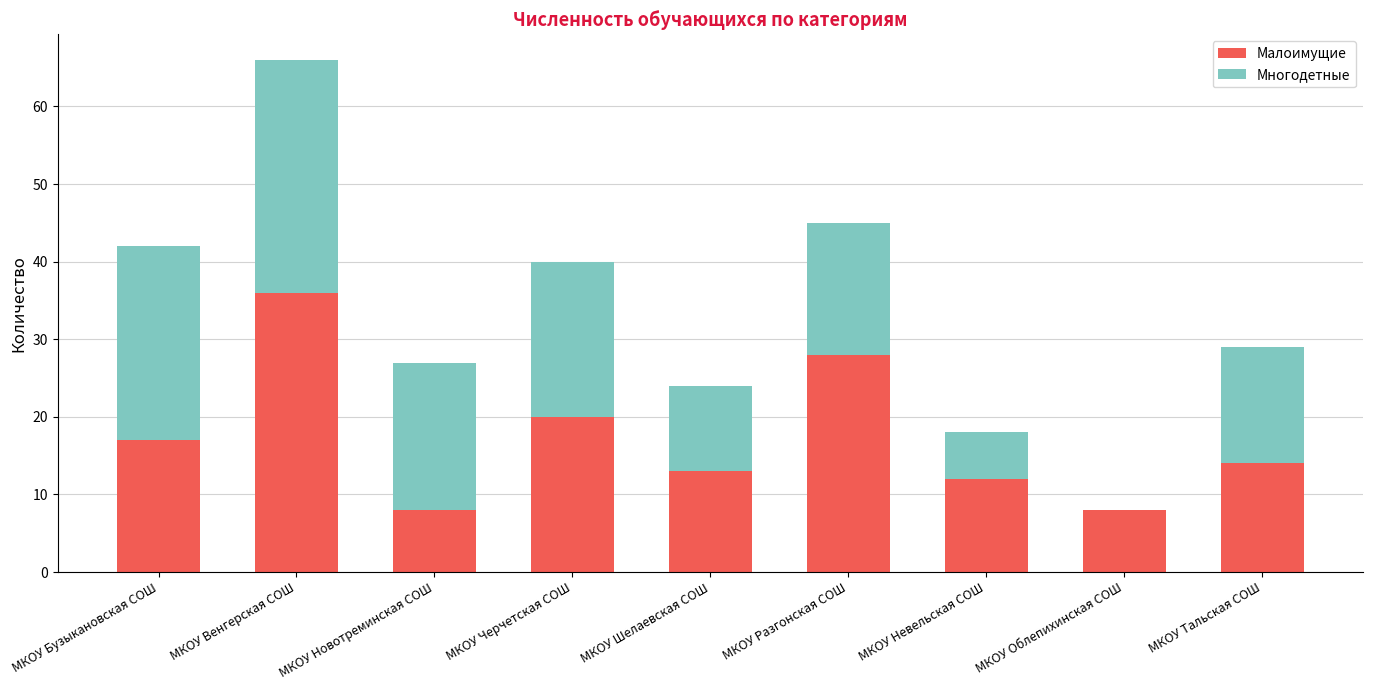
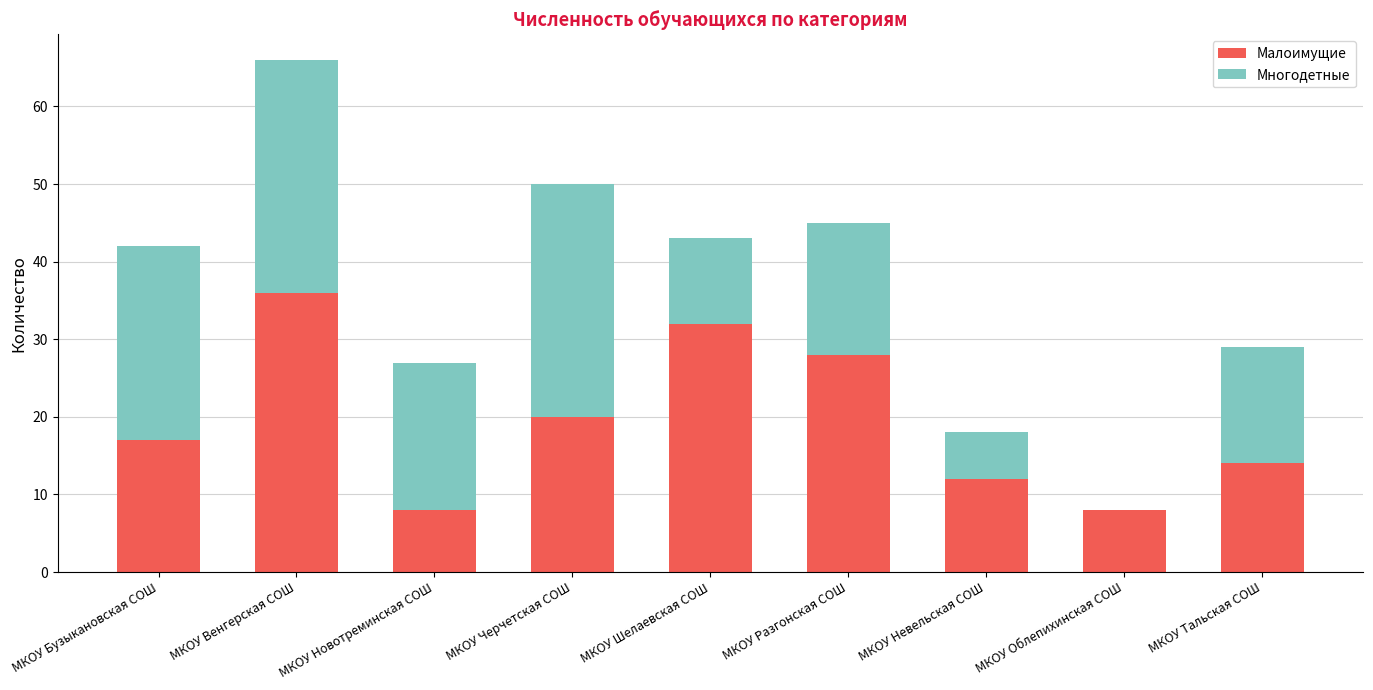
  {
    "Малоимущие": {
      "МКОУ Бузыкановская СОШ": 17,
      "МКОУ Венгерская СОШ": 36,
      "МКОУ Новотреминская СОШ": 8,
      "МКОУ Черчетская СОШ": 20,
-     "МКОУ Шелаевская СОШ": 13,
+     "МКОУ Шелаевская СОШ": 32,
      "МКОУ Разгонская СОШ": 28,
      "МКОУ Невельская СОШ": 12,
      "МКОУ Облепихинская СОШ": 8,
      "МКОУ Тальская СОШ": 14
    },
    "Многодетные": {
      "МКОУ Бузыкановская СОШ": 25,
      "МКОУ Венгерская СОШ": 30,
      "МКОУ Новотреминская СОШ": 19,
-     "МКОУ Черчетская СОШ": 20,
+     "МКОУ Черчетская СОШ": 30,
      "МКОУ Шелаевская СОШ": 11,
      "МКОУ Разгонская СОШ": 17,
      "МКОУ Невельская СОШ": 6,
      "МКОУ Облепихинская СОШ": 0,
      "МКОУ Тальская СОШ": 15
    }
  }
